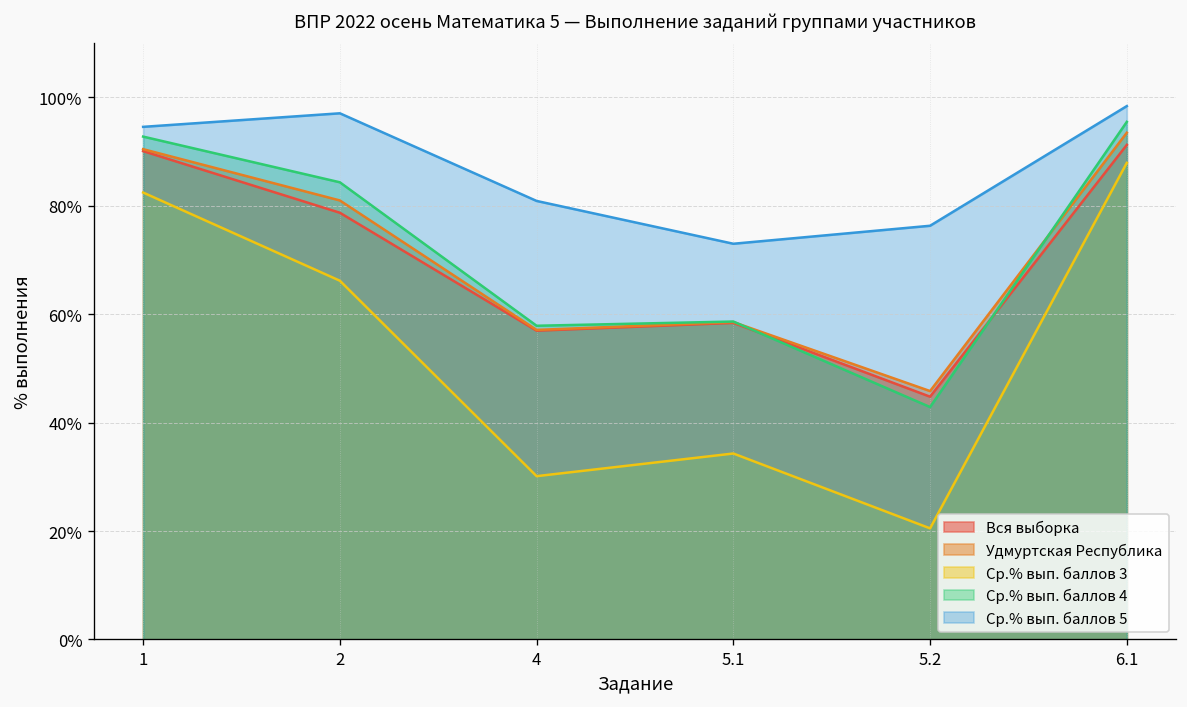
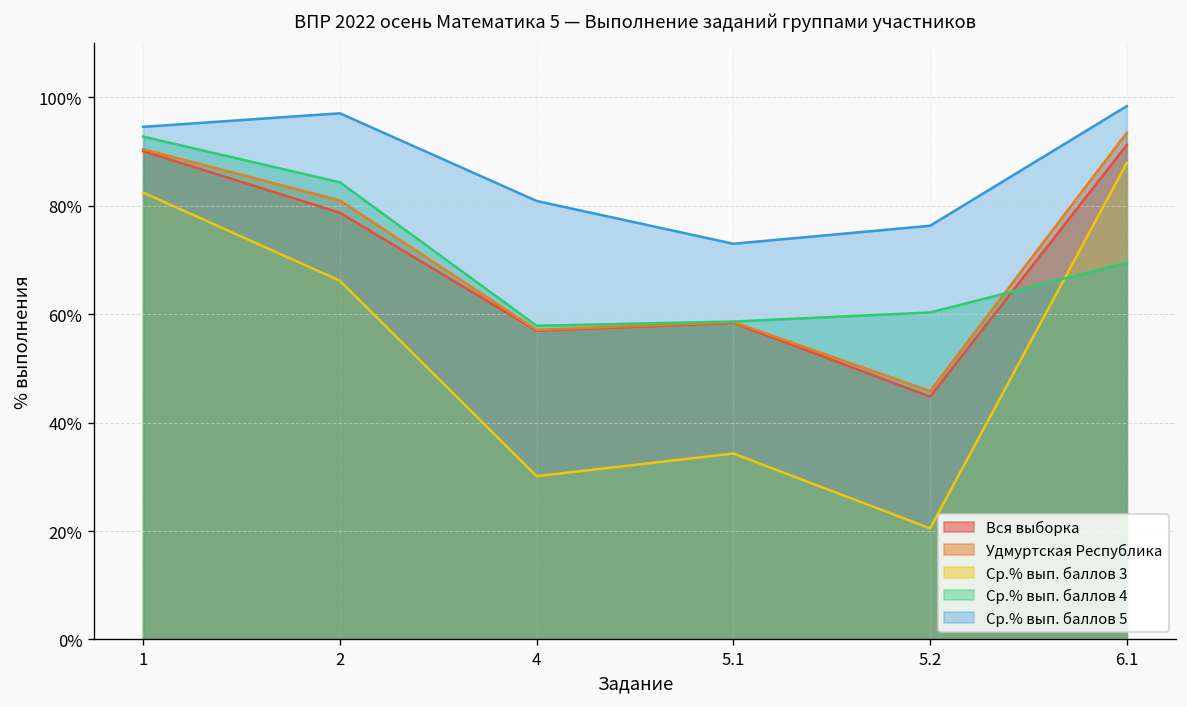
  {
    "Ср.% вып. баллов 4": {
      "1": "93%",
      "2": "84%",
      "4": "58%",
-     "5.2": "43%",
-     "6.1": "96%"
+     "5.2": "60%",
+     "6.1": "70%"
    },
    "Ср.% вып. баллов 5": {
      "1": "95%",
      "2": "97%",
      "4": "81%",
      "5.1": "73%",
      "5.2": "76%",
      "6.1": "98%"
    }
  }
